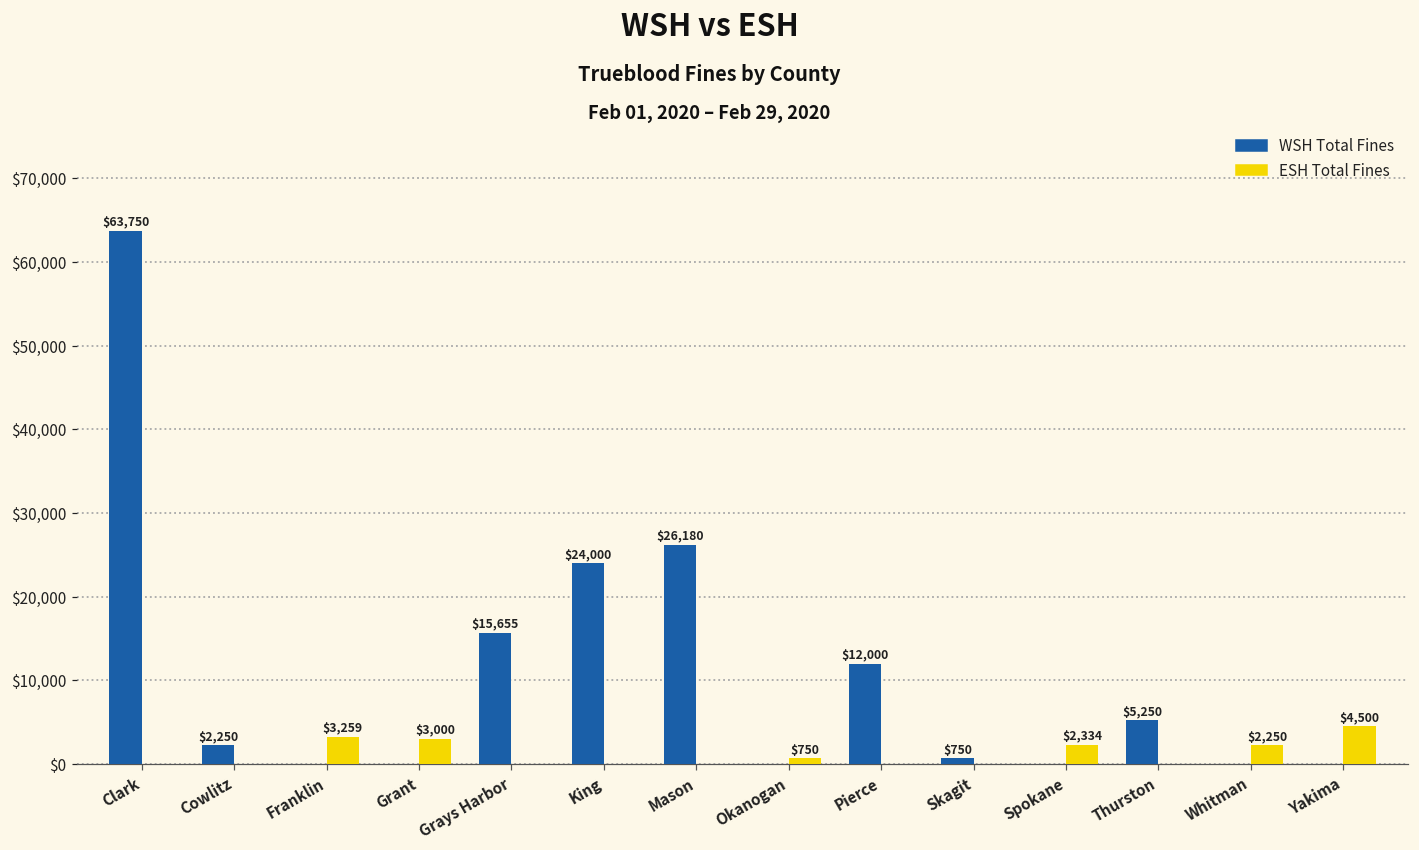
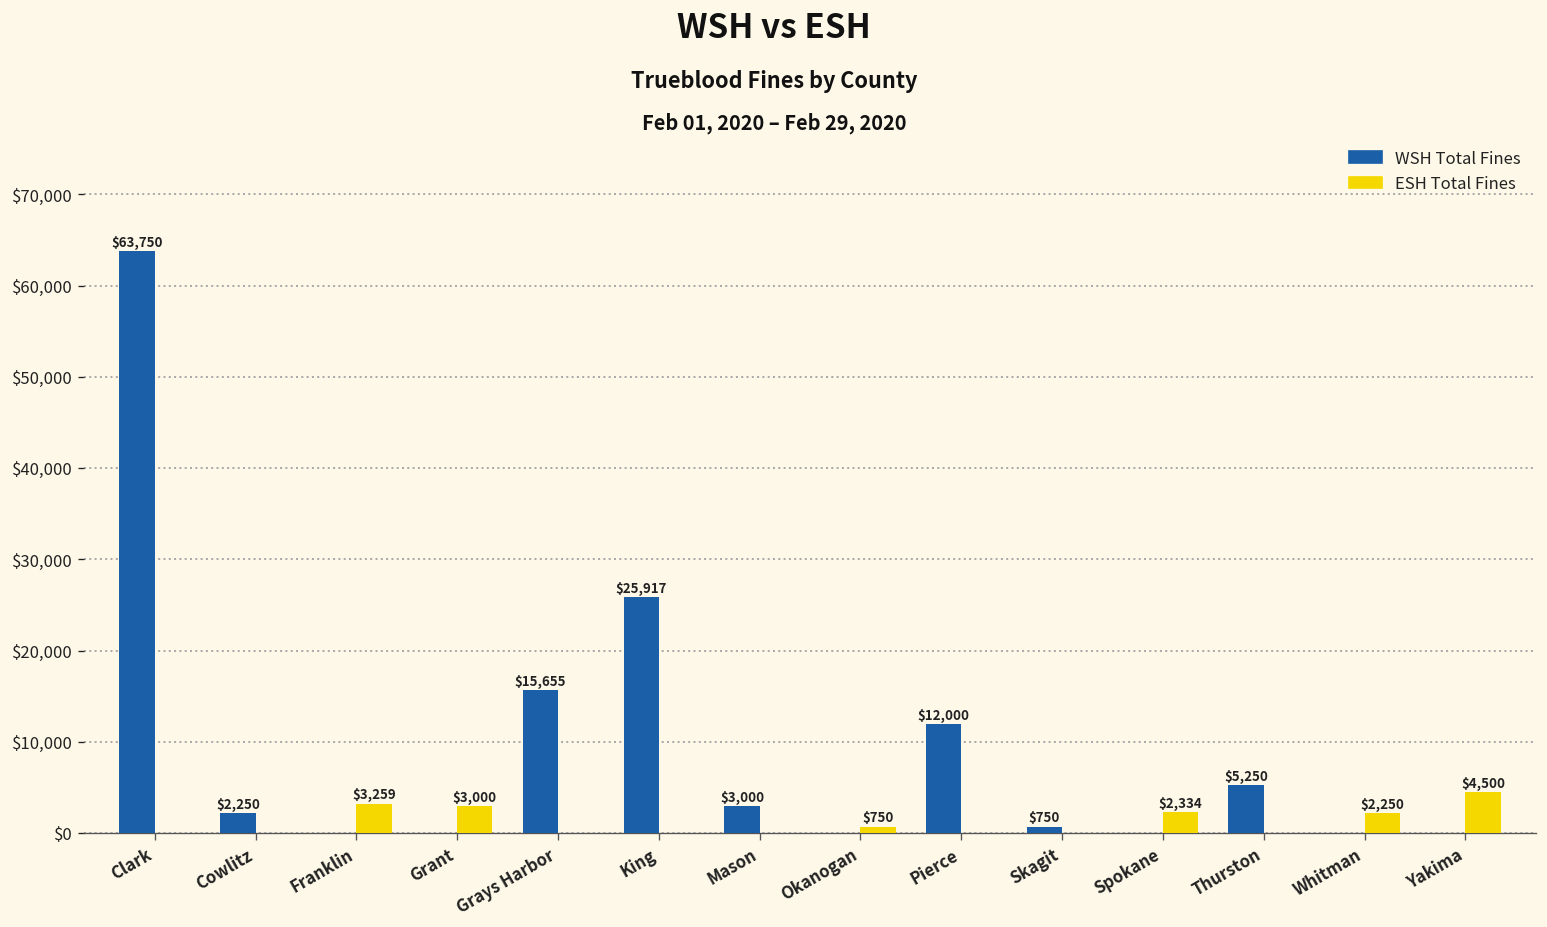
  {
    "WSH Total Fines": {
      "Clark": "$63,750",
      "Cowlitz": "$2,250",
      "Grays Harbor": "$15,655",
-     "King": "$24,000",
-     "Mason": "$26,180",
+     "King": "$25,917",
+     "Mason": "$3,000",
      "Pierce": "$12,000",
      "Skagit": "$750",
      "Thurston": "$5,250"
    },
    "ESH Total Fines": {
      "Franklin": "$3,259",
      "Grant": "$3,000",
      "Okanogan": "$750",
      "Spokane": "$2,334",
      "Whitman": "$2,250",
      "Yakima": "$4,500"
    }
  }
